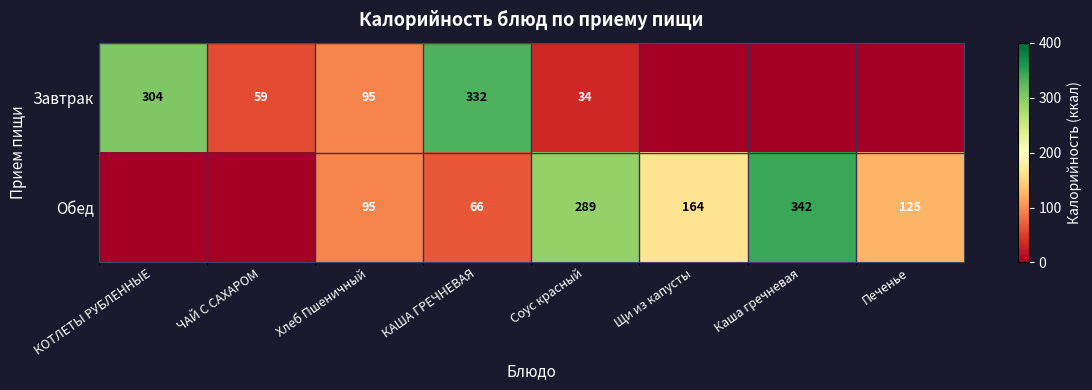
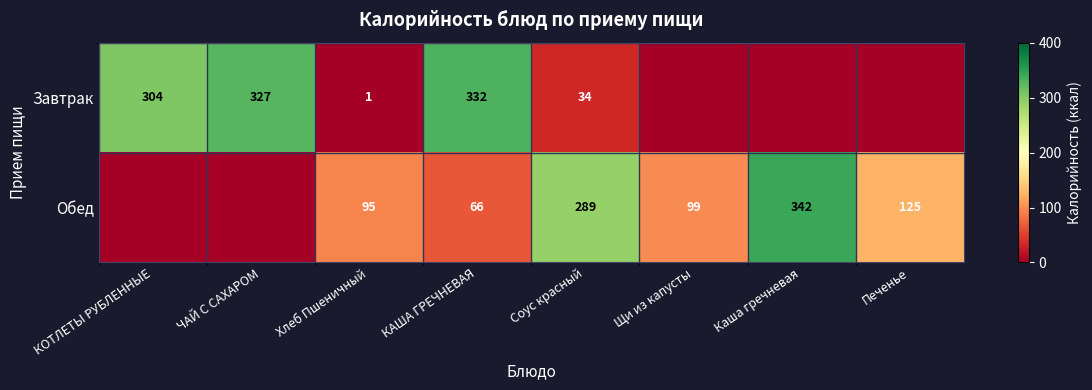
  {
    "Завтрак": {
      "КОТЛЕТЫ РУБЛЕННЫЕ": 304,
-     "ЧАЙ С САХАРОМ": 59,
-     "Хлеб Пшеничный": 95,
+     "ЧАЙ С САХАРОМ": 327,
+     "Хлеб Пшеничный": 1,
      "КАША ГРЕЧНЕВАЯ": 332,
      "Соус красный": 34
    },
    "Обед": {
      "Хлеб Пшеничный": 95,
      "КАША ГРЕЧНЕВАЯ": 66,
      "Соус красный": 289,
-     "Щи из капусты": 164,
+     "Щи из капусты": 99,
      "Каша гречневая": 342,
      "Печенье": 125
    }
  }
